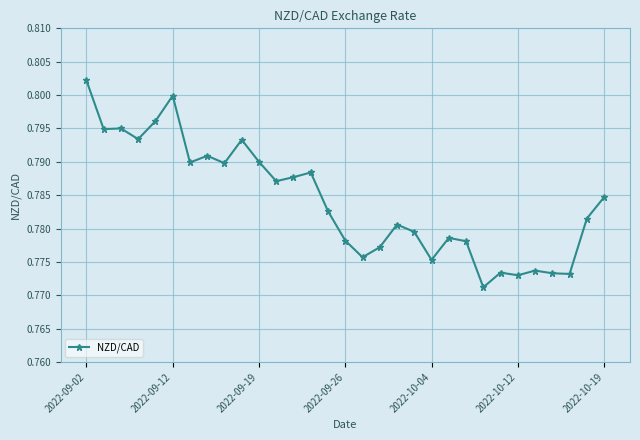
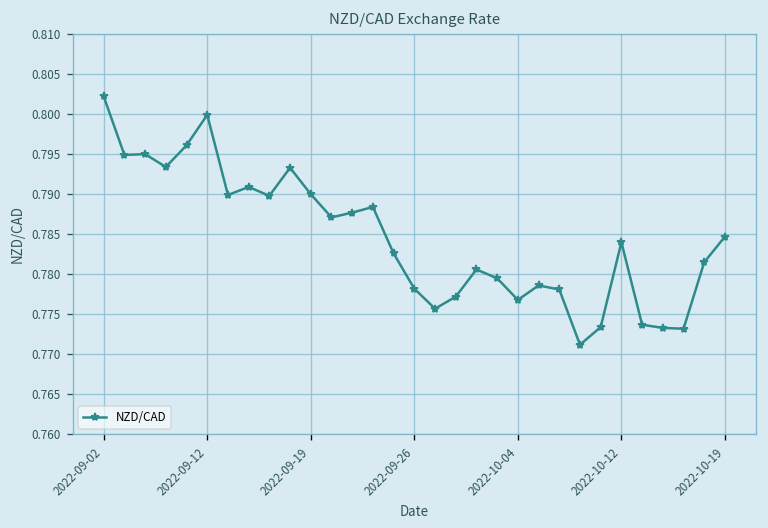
  {
    "2022-09-02": 0.802,
    "2022-09-12": 0.800,
    "2022-09-19": 0.790,
    "2022-09-26": 0.778,
-   "2022-10-04": 0.775,
-   "2022-10-12": 0.773,
+   "2022-10-04": 0.777,
+   "2022-10-12": 0.784,
    "2022-10-19": 0.785
  }
